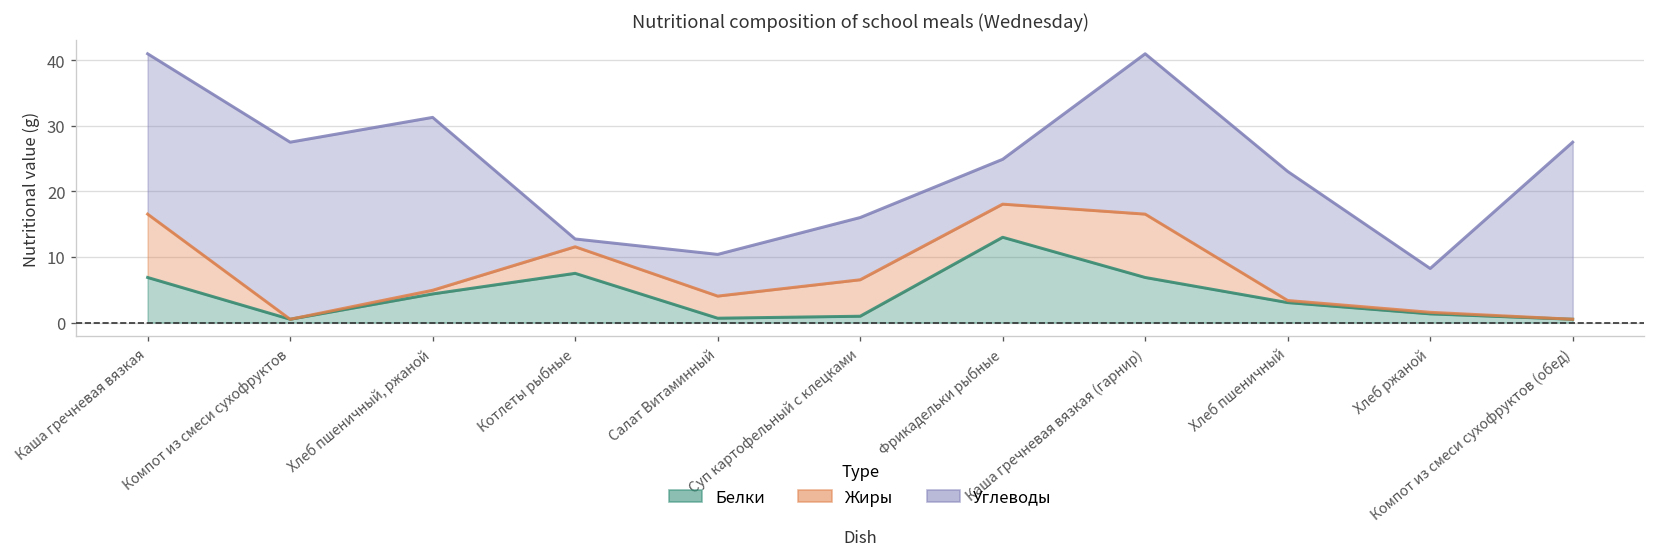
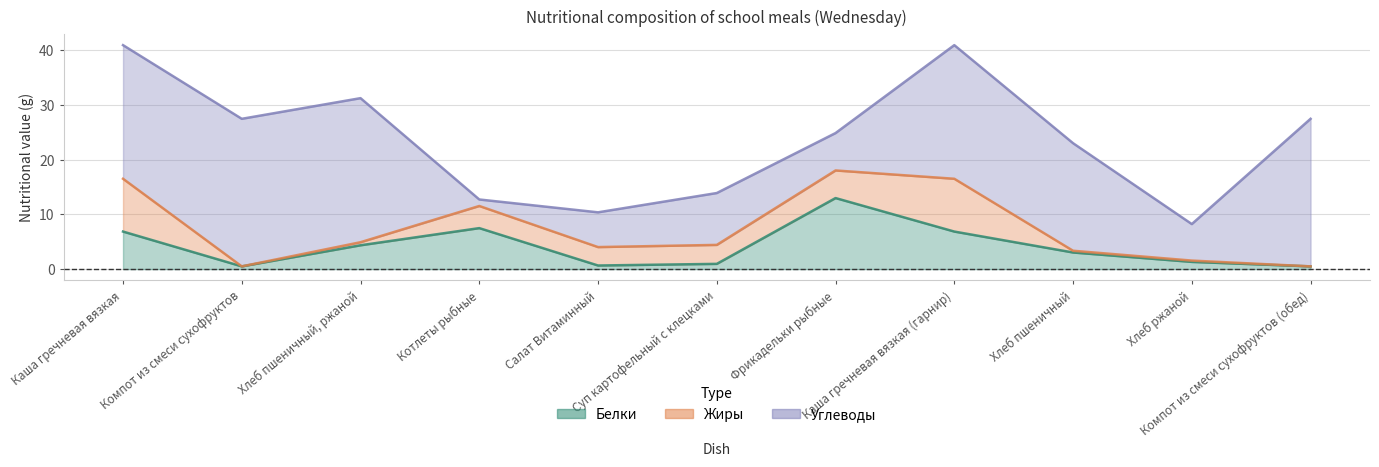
  {
    "Жиры": {
      "Каша гречневая вязкая": 10,
      "Хлеб пшеничный, ржаной": 1,
      "Котлеты рыбные": 4,
      "Салат Витаминный": 3,
-     "Суп картофельный с клецками": 6,
+     "Суп картофельный с клецками": 3,
      "Фрикадельки рыбные": 5,
      "Каша гречневая вязкая (гарнир)": 10
    }
  }
